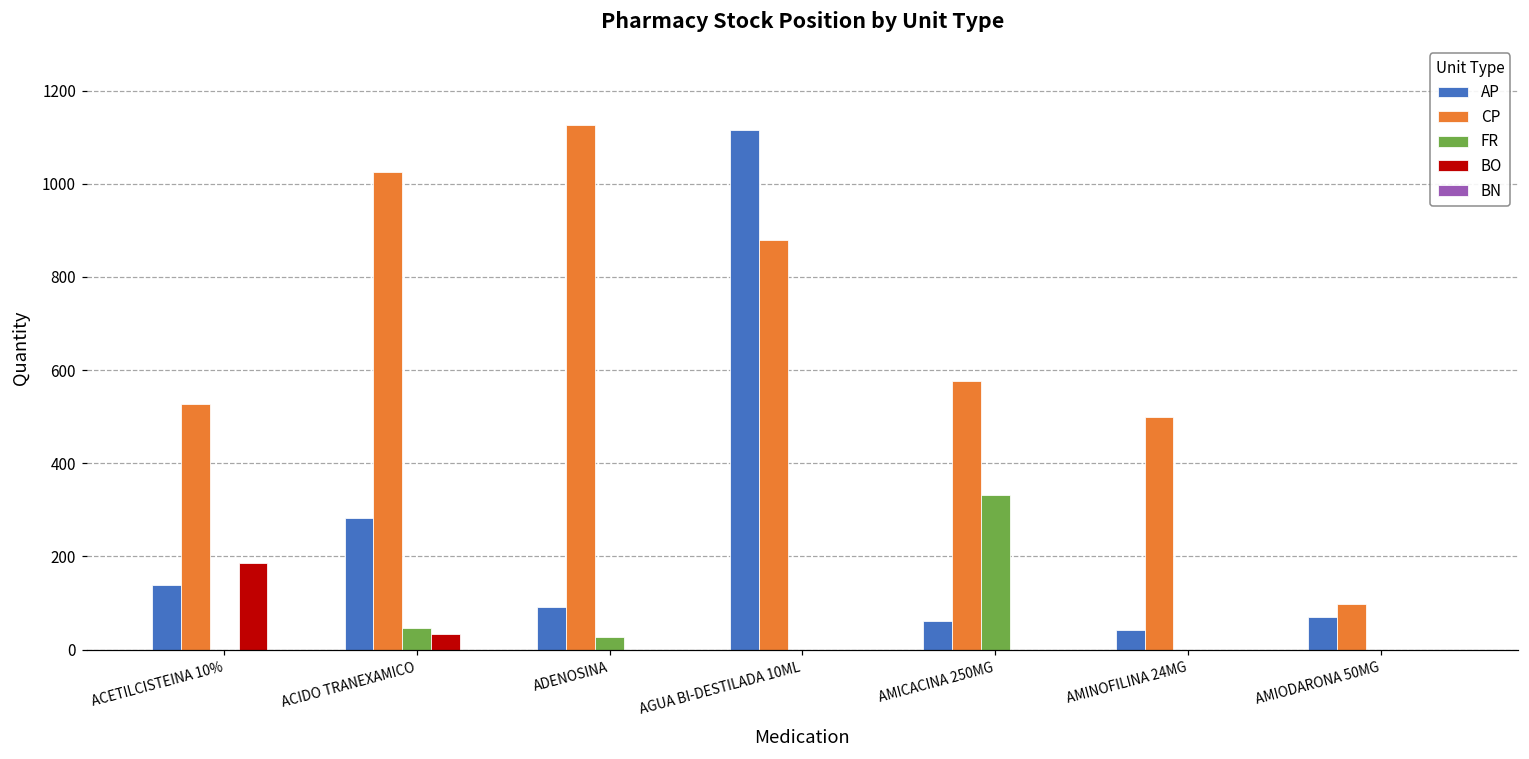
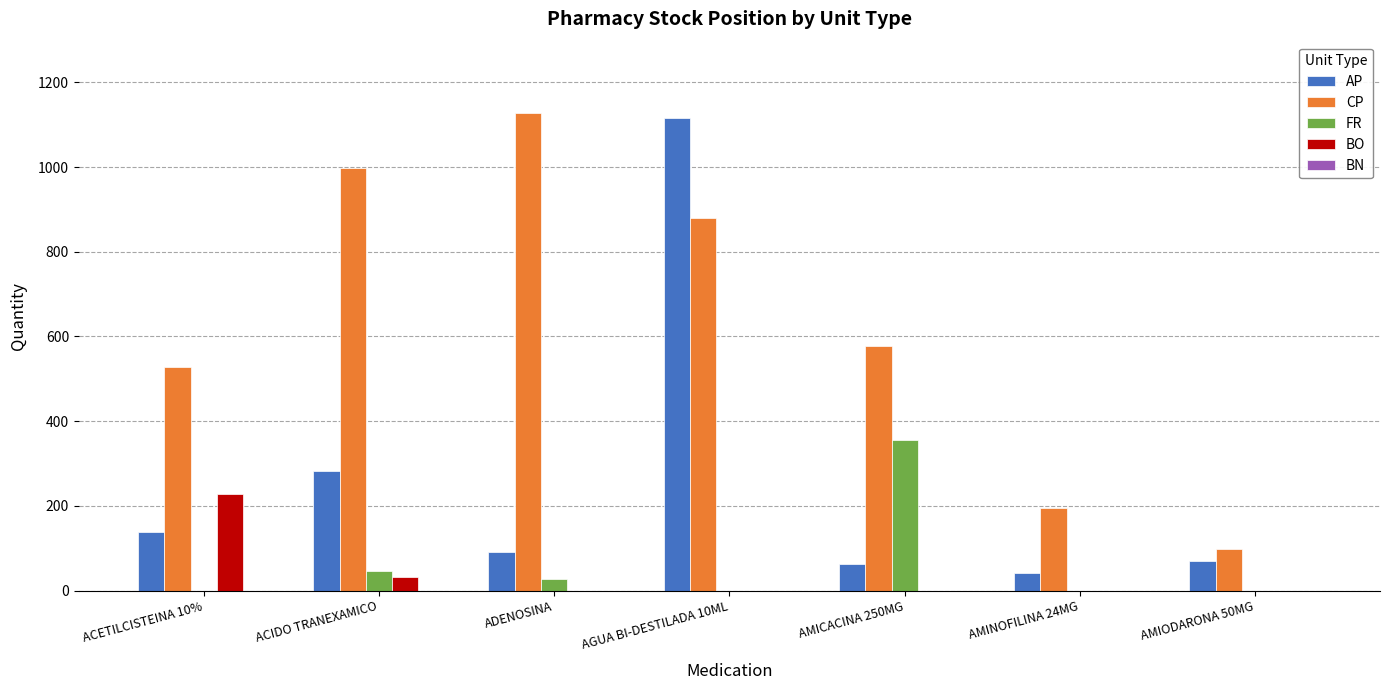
  {
    "AP": {
      "ACETILCISTEINA 10%": 140,
      "ACIDO TRANEXAMICO": 280,
      "ADENOSINA": 90,
      "AGUA BI-DESTILADA 10ML": 1120,
      "AMICACINA 250MG": 60,
      "AMINOFILINA 24MG": 40,
      "AMIODARONA 50MG": 70
    },
    "CP": {
      "ACETILCISTEINA 10%": 530,
-     "ACIDO TRANEXAMICO": 1030,
+     "ACIDO TRANEXAMICO": 1000,
      "ADENOSINA": 1130,
      "AGUA BI-DESTILADA 10ML": 880,
      "AMICACINA 250MG": 580,
-     "AMINOFILINA 24MG": 500,
+     "AMINOFILINA 24MG": 190,
      "AMIODARONA 50MG": 100
    },
    "FR": {
      "ACETILCISTEINA 10%": 0,
      "ACIDO TRANEXAMICO": 50,
      "ADENOSINA": 30,
      "AGUA BI-DESTILADA 10ML": 0,
-     "AMICACINA 250MG": 330,
+     "AMICACINA 250MG": 360,
      "AMINOFILINA 24MG": 0,
      "AMIODARONA 50MG": 0
    },
    "BO": {
-     "ACETILCISTEINA 10%": 190,
+     "ACETILCISTEINA 10%": 230,
      "ACIDO TRANEXAMICO": 30,
      "ADENOSINA": 0,
      "AGUA BI-DESTILADA 10ML": 0,
      "AMICACINA 250MG": 0,
      "AMINOFILINA 24MG": 0,
      "AMIODARONA 50MG": 0
    },
    "BN": {
      "ACETILCISTEINA 10%": 0,
      "ACIDO TRANEXAMICO": 0,
      "ADENOSINA": 0,
      "AGUA BI-DESTILADA 10ML": 0,
      "AMICACINA 250MG": 0,
      "AMINOFILINA 24MG": 0,
      "AMIODARONA 50MG": 0
    }
  }
